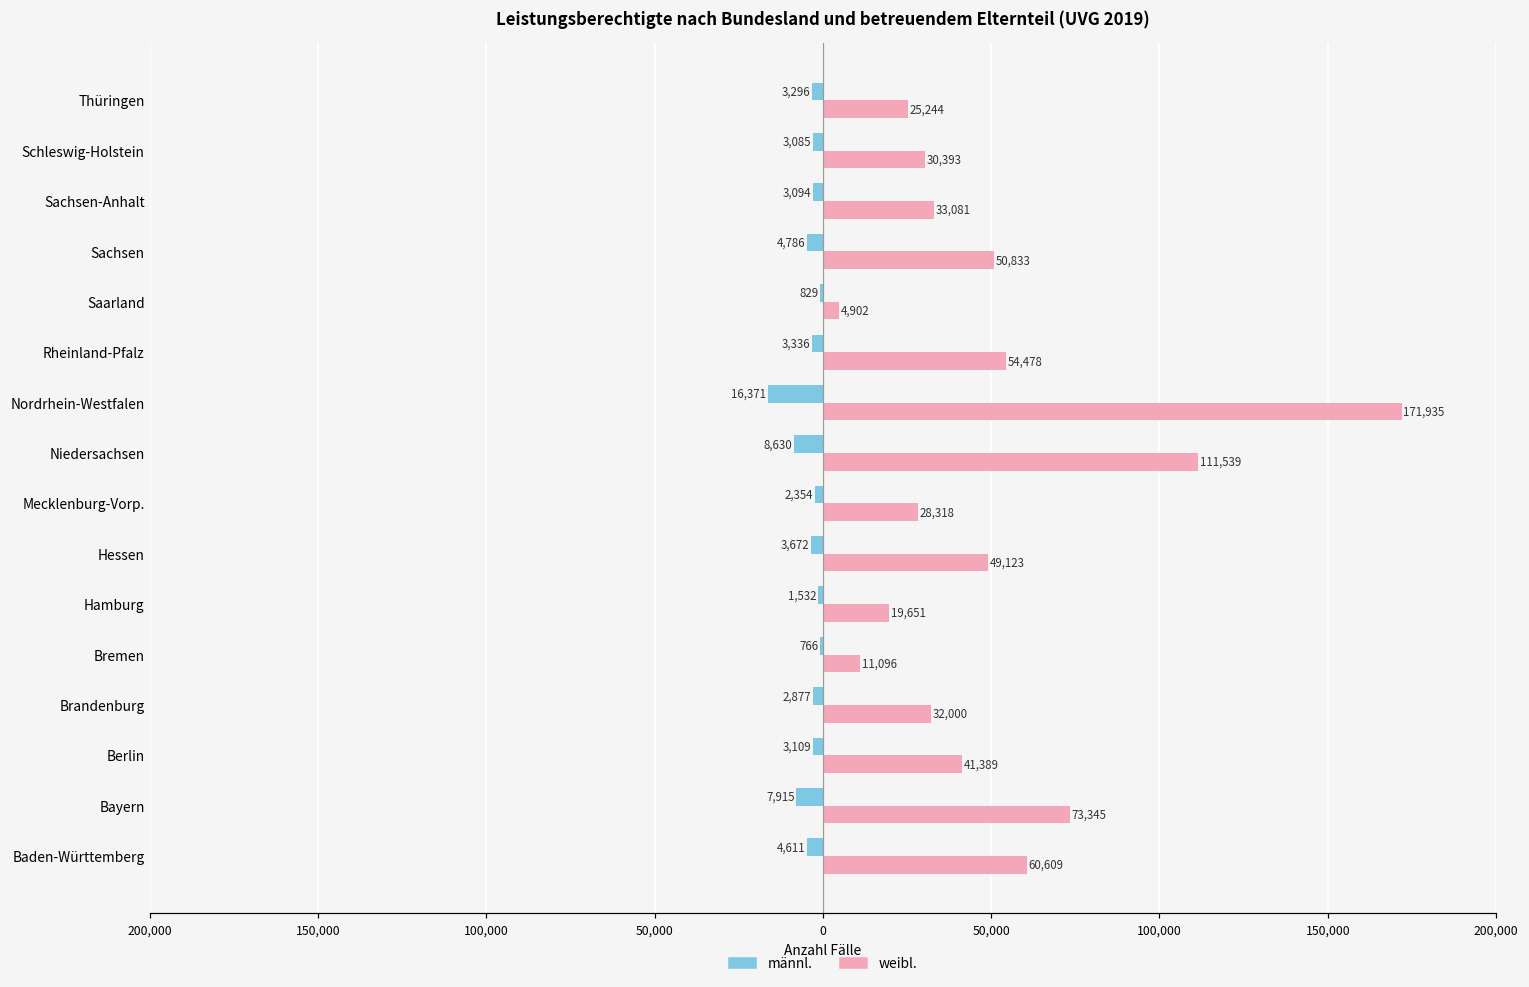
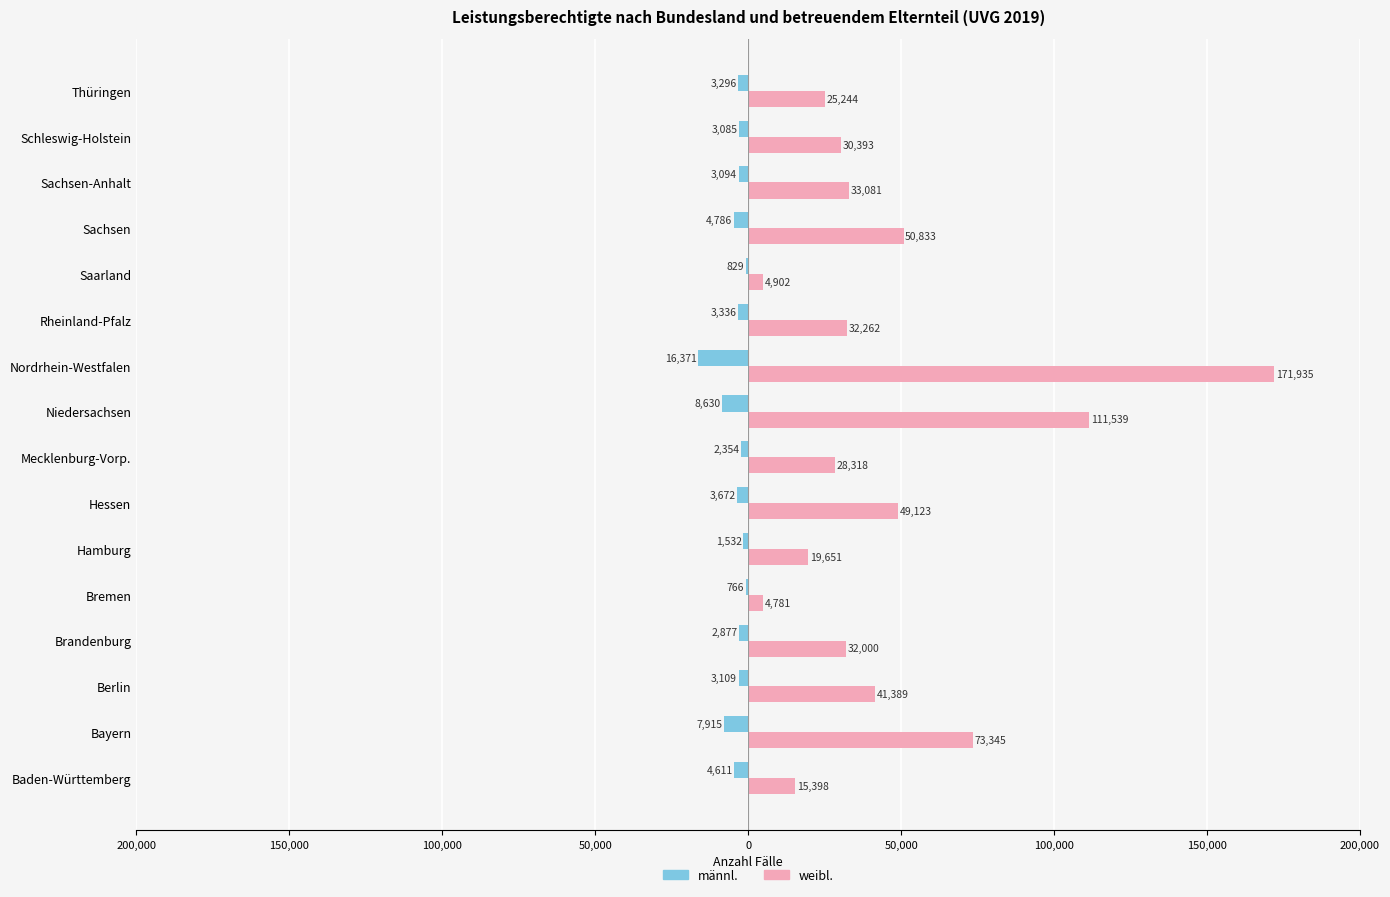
  {
    "weibl.": {
      "Thüringen": "25,244",
      "Schleswig-Holstein": "30,393",
      "Sachsen-Anhalt": "33,081",
      "Sachsen": "50,833",
      "Saarland": "4,902",
-     "Rheinland-Pfalz": "54,478",
+     "Rheinland-Pfalz": "32,262",
      "Nordrhein-Westfalen": "171,935",
      "Niedersachsen": "111,539",
      "Mecklenburg-Vorp.": "28,318",
      "Hessen": "49,123",
      "Hamburg": "19,651",
-     "Bremen": "11,096",
+     "Bremen": "4,781",
      "Brandenburg": "32,000",
      "Berlin": "41,389",
      "Bayern": "73,345",
-     "Baden-Württemberg": "60,609"
+     "Baden-Württemberg": "15,398"
    }
  }
